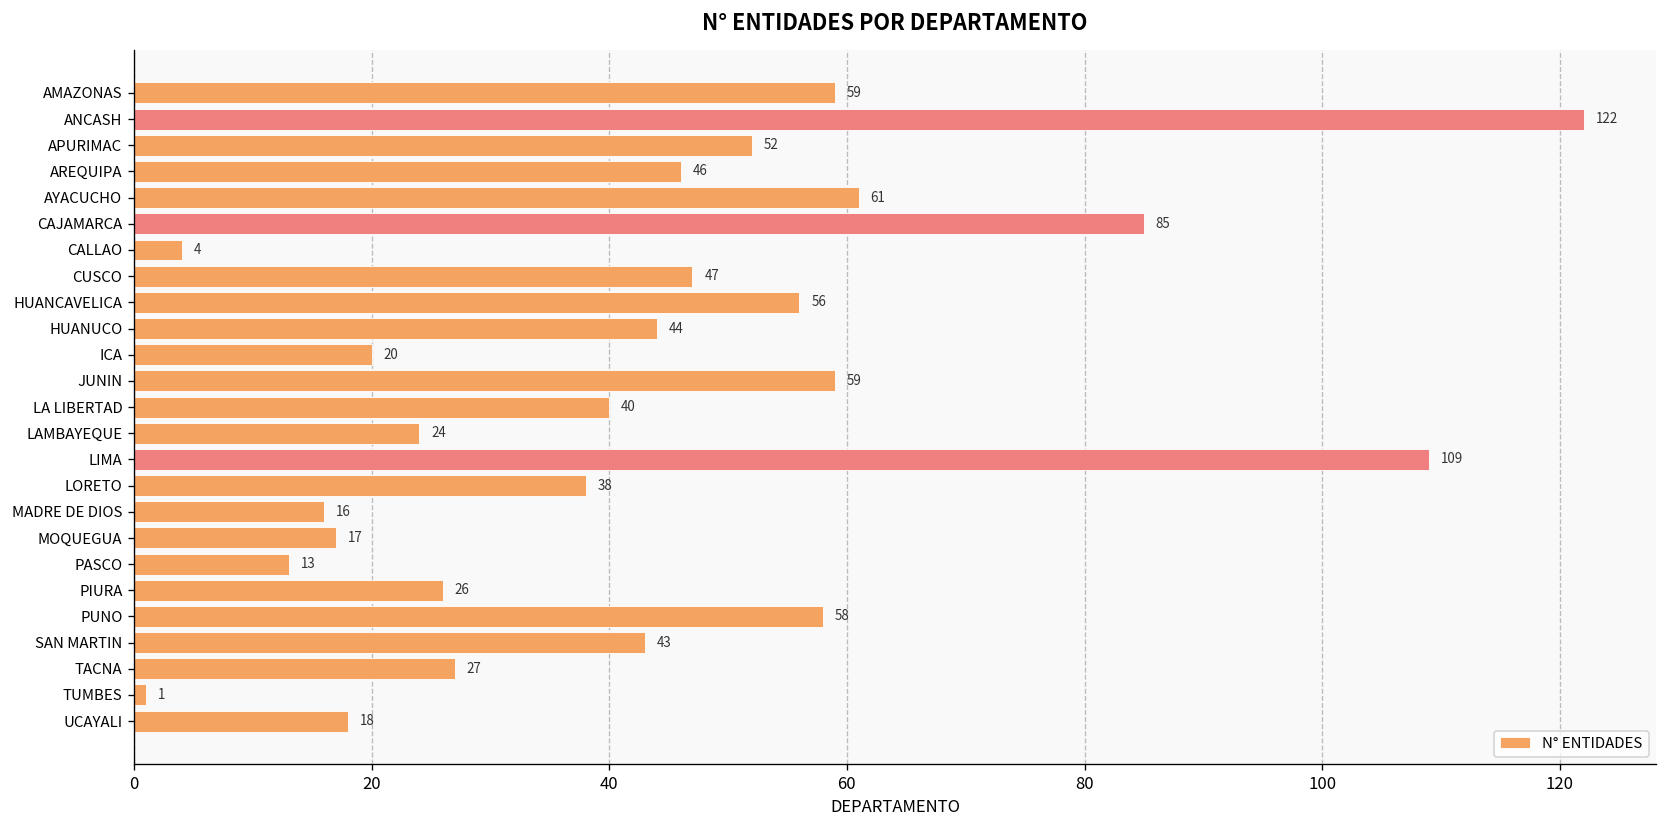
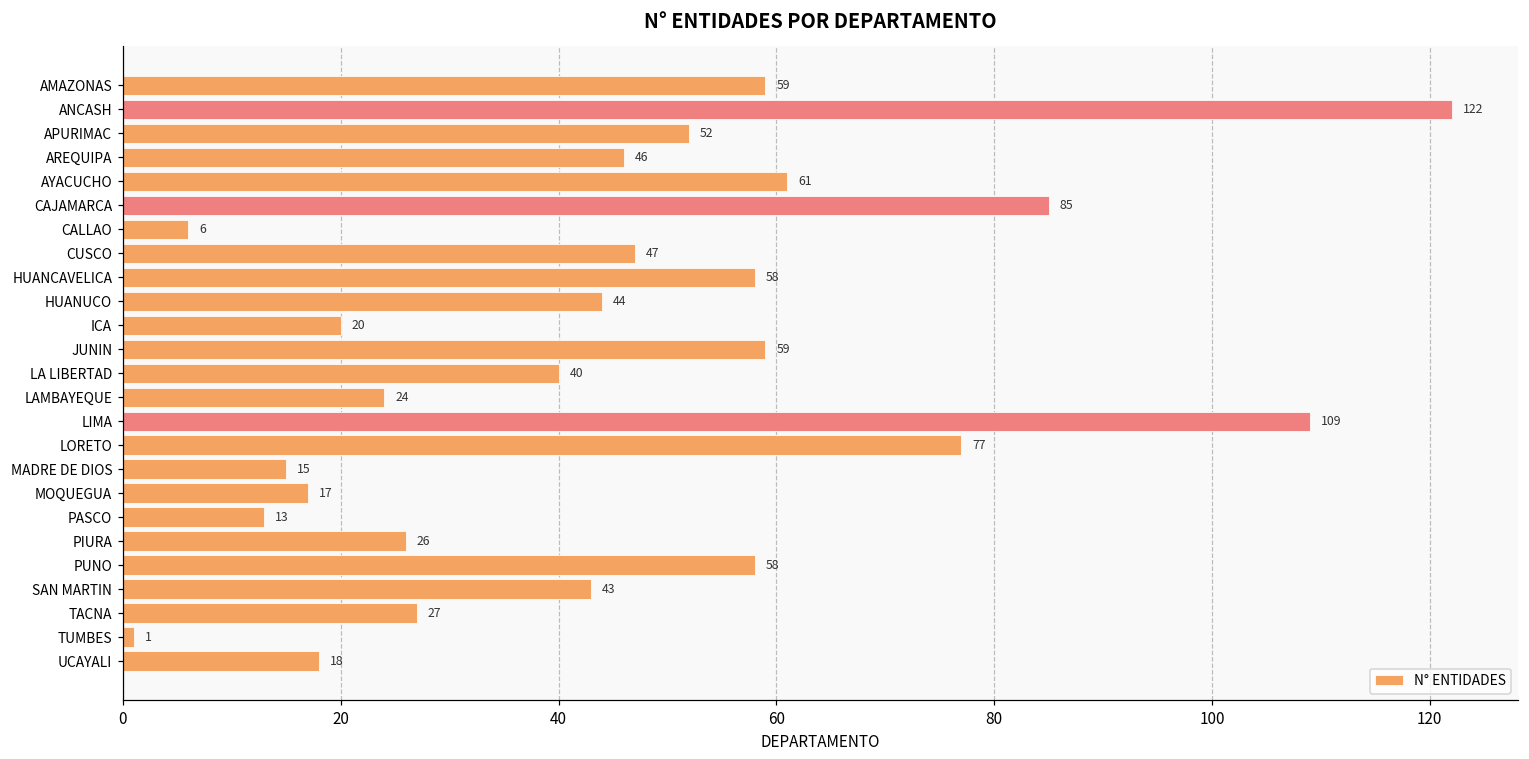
  {
    "AMAZONAS": 59,
    "ANCASH": 122,
    "APURIMAC": 52,
    "AREQUIPA": 46,
    "AYACUCHO": 61,
    "CAJAMARCA": 85,
-   "CALLAO": 4,
+   "CALLAO": 6,
    "CUSCO": 47,
-   "HUANCAVELICA": 56,
+   "HUANCAVELICA": 58,
    "HUANUCO": 44,
    "ICA": 20,
    "JUNIN": 59,
    "LA LIBERTAD": 40,
    "LAMBAYEQUE": 24,
    "LIMA": 109,
-   "LORETO": 38,
-   "MADRE DE DIOS": 16,
+   "LORETO": 77,
+   "MADRE DE DIOS": 15,
    "MOQUEGUA": 17,
    "PASCO": 13,
    "PIURA": 26,
    "PUNO": 58,
    "SAN MARTIN": 43,
    "TACNA": 27,
    "TUMBES": 1,
    "UCAYALI": 18
  }
